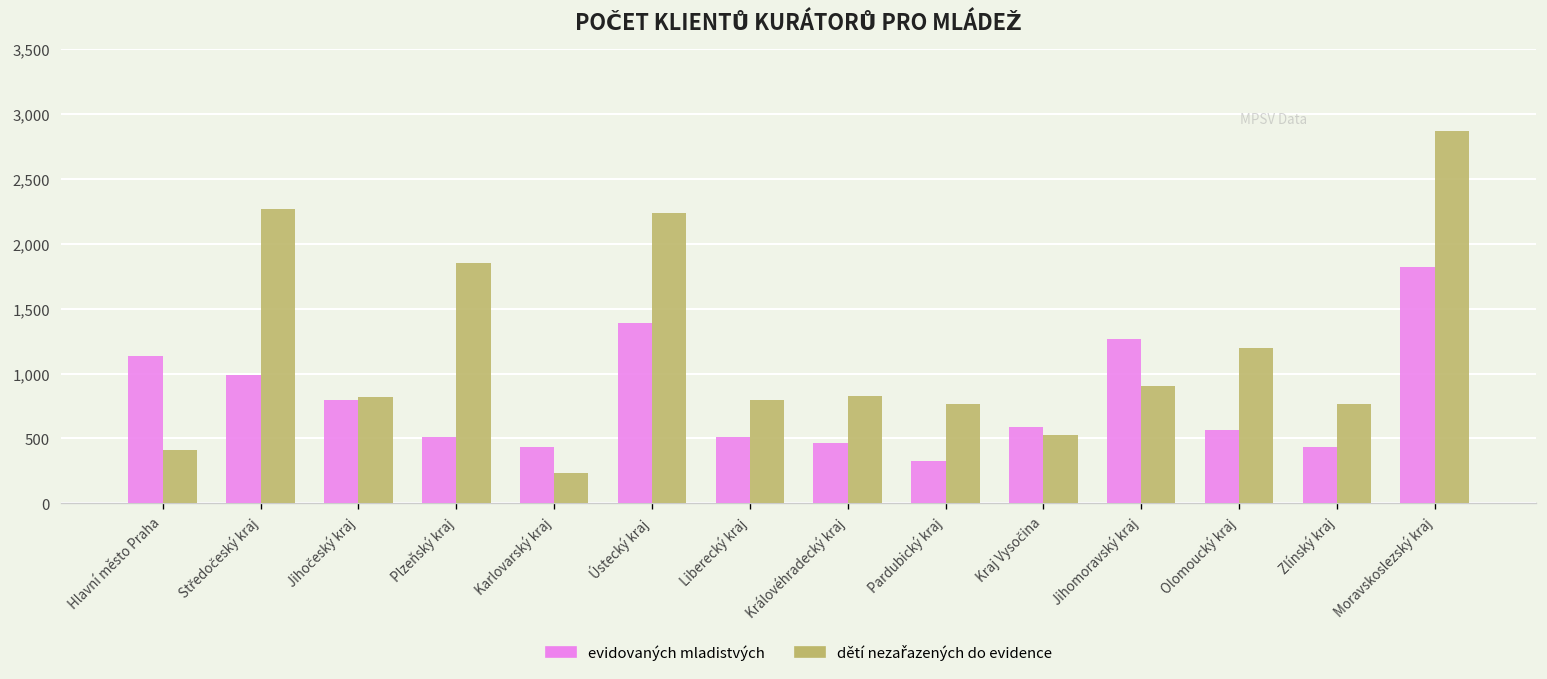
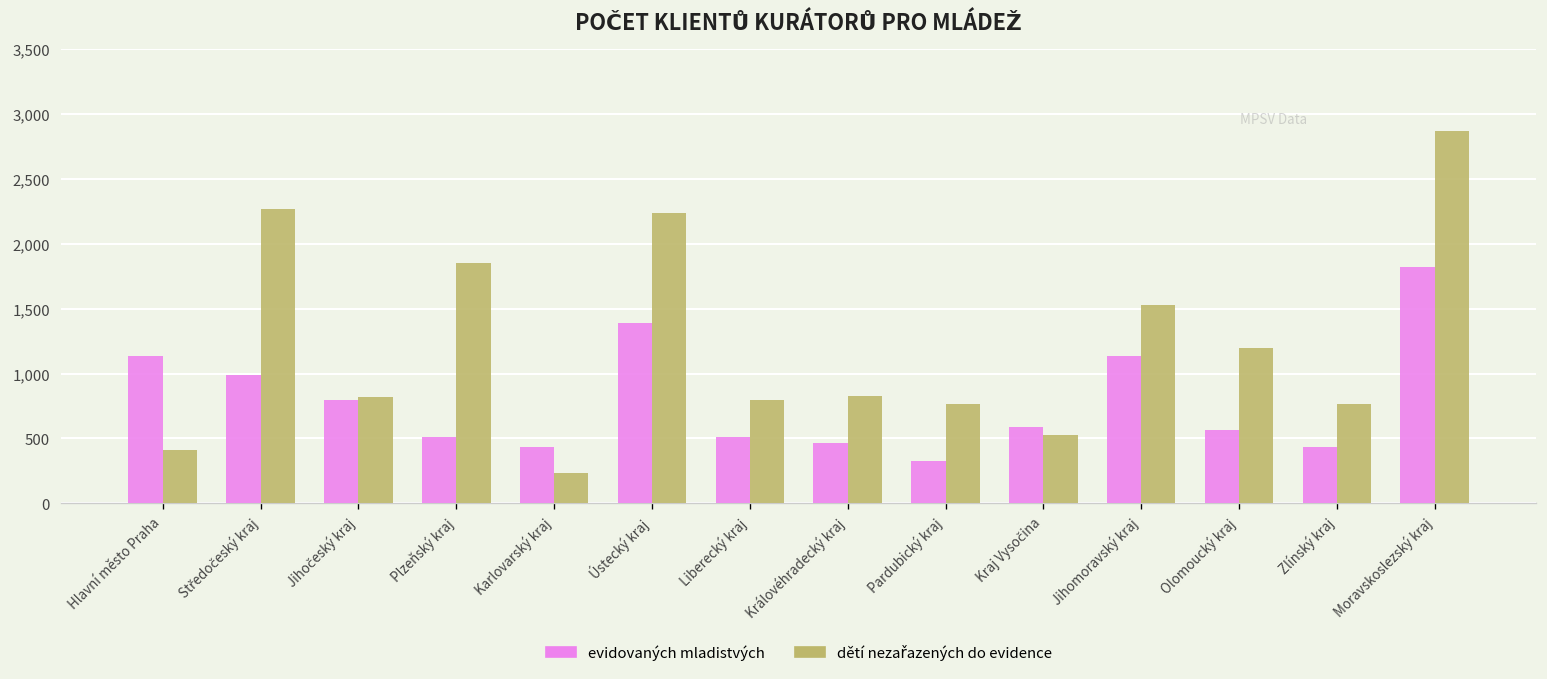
  {
    "evidovaných mladistvých": {
      "Hlavní město Praha": "1,130",
      "Středočeský kraj": "990",
      "Jihočeský kraj": "790",
      "Plzeňský kraj": "520",
      "Karlovarský kraj": "440",
      "Ústecký kraj": "1,390",
      "Liberecký kraj": "510",
      "Královéhradecký kraj": "460",
      "Pardubický kraj": "320",
      "Kraj Vysočina": "590",
-     "Jihomoravský kraj": "1,270",
+     "Jihomoravský kraj": "1,140",
      "Olomoucký kraj": "560",
      "Zlínský kraj": "440",
      "Moravskoslezský kraj": "1,820"
    },
    "dětí nezařazených do evidence": {
      "Hlavní město Praha": "410",
      "Středočeský kraj": "2,270",
      "Jihočeský kraj": "820",
      "Plzeňský kraj": "1,850",
      "Karlovarský kraj": "240",
      "Ústecký kraj": "2,240",
      "Liberecký kraj": "800",
      "Královéhradecký kraj": "830",
      "Pardubický kraj": "760",
      "Kraj Vysočina": "520",
-     "Jihomoravský kraj": "910",
+     "Jihomoravský kraj": "1,530",
      "Olomoucký kraj": "1,200",
      "Zlínský kraj": "770",
      "Moravskoslezský kraj": "2,870"
    }
  }
